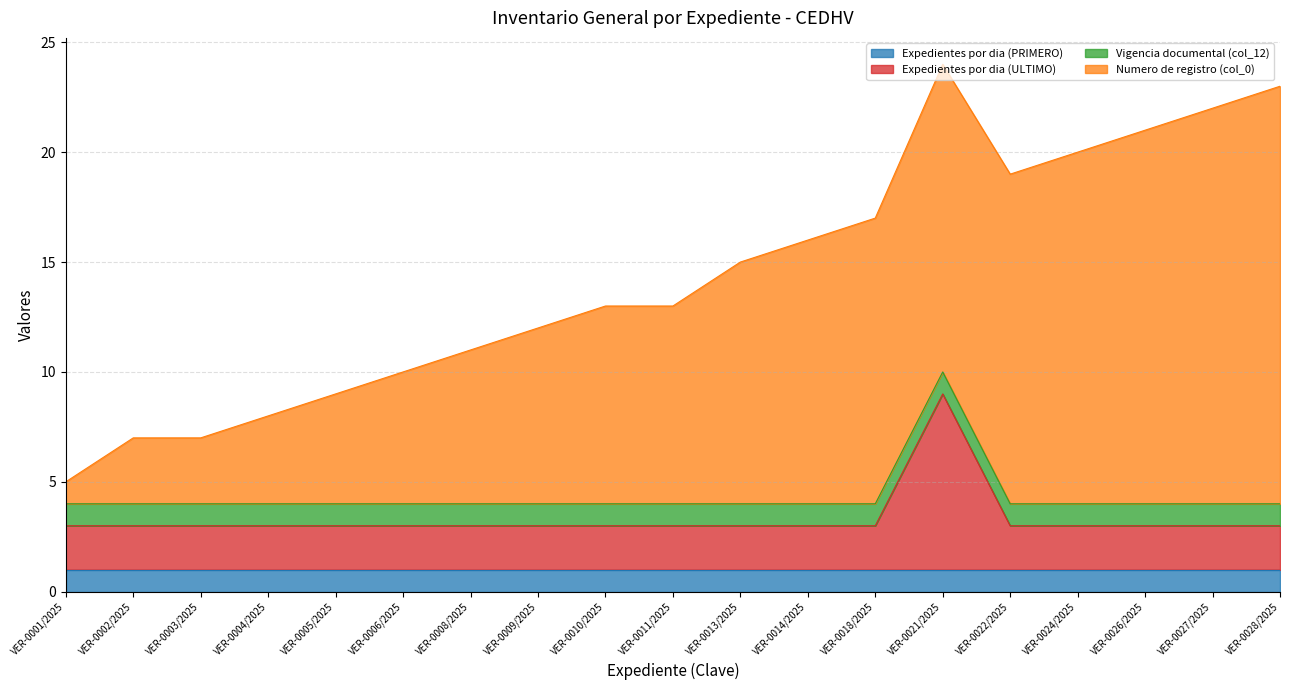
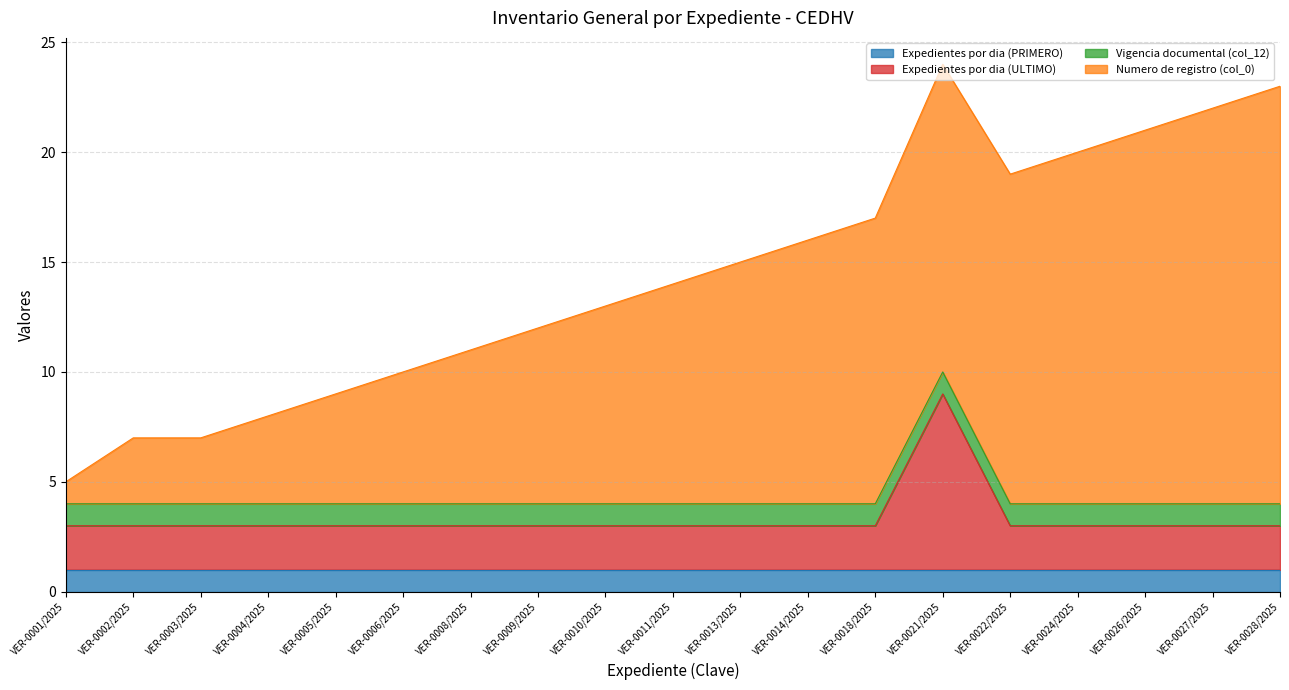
  {
    "Expedientes por dia (PRIMERO)": {
      "VER-0001/2025": 1,
      "VER-0002/2025": 1,
      "VER-0003/2025": 1,
      "VER-0004/2025": 1,
      "VER-0005/2025": 1,
      "VER-0006/2025": 1,
      "VER-0008/2025": 1,
      "VER-0009/2025": 1,
      "VER-0010/2025": 1,
      "VER-0011/2025": 1,
      "VER-0013/2025": 1,
      "VER-0014/2025": 1,
      "VER-0018/2025": 1,
      "VER-0021/2025": 1,
      "VER-0022/2025": 1,
      "VER-0024/2025": 1,
      "VER-0026/2025": 1,
      "VER-0027/2025": 1,
      "VER-0028/2025": 1
    },
    "Expedientes por dia (ULTIMO)": {
      "VER-0001/2025": 3,
      "VER-0002/2025": 3,
      "VER-0003/2025": 3,
      "VER-0004/2025": 3,
      "VER-0005/2025": 3,
      "VER-0006/2025": 3,
      "VER-0008/2025": 3,
      "VER-0009/2025": 3,
      "VER-0010/2025": 3,
      "VER-0011/2025": 3,
      "VER-0013/2025": 3,
      "VER-0014/2025": 3,
      "VER-0018/2025": 3,
      "VER-0021/2025": 9,
      "VER-0022/2025": 3,
      "VER-0024/2025": 3,
      "VER-0026/2025": 3,
      "VER-0027/2025": 3,
      "VER-0028/2025": 3
    },
    "Vigencia documental (col_12)": {
      "VER-0001/2025": 4,
      "VER-0002/2025": 4,
      "VER-0003/2025": 4,
      "VER-0004/2025": 4,
      "VER-0005/2025": 4,
      "VER-0006/2025": 4,
      "VER-0008/2025": 4,
      "VER-0009/2025": 4,
      "VER-0010/2025": 4,
      "VER-0011/2025": 4,
      "VER-0013/2025": 4,
      "VER-0014/2025": 4,
      "VER-0018/2025": 4,
      "VER-0021/2025": 10,
      "VER-0022/2025": 4,
      "VER-0024/2025": 4,
      "VER-0026/2025": 4,
      "VER-0027/2025": 4,
      "VER-0028/2025": 4
    },
    "Numero de registro (col_0)": {
      "VER-0001/2025": 1,
      "VER-0002/2025": 3,
      "VER-0003/2025": 3,
      "VER-0004/2025": 4,
      "VER-0005/2025": 5,
      "VER-0006/2025": 6,
      "VER-0008/2025": 7,
      "VER-0009/2025": 8,
      "VER-0010/2025": 9,
-     "VER-0011/2025": 9,
+     "VER-0011/2025": 10,
      "VER-0013/2025": 11,
      "VER-0014/2025": 12,
      "VER-0018/2025": 13,
      "VER-0022/2025": 15,
      "VER-0024/2025": 16,
      "VER-0026/2025": 17,
      "VER-0027/2025": 18,
      "VER-0028/2025": 19
    }
  }
